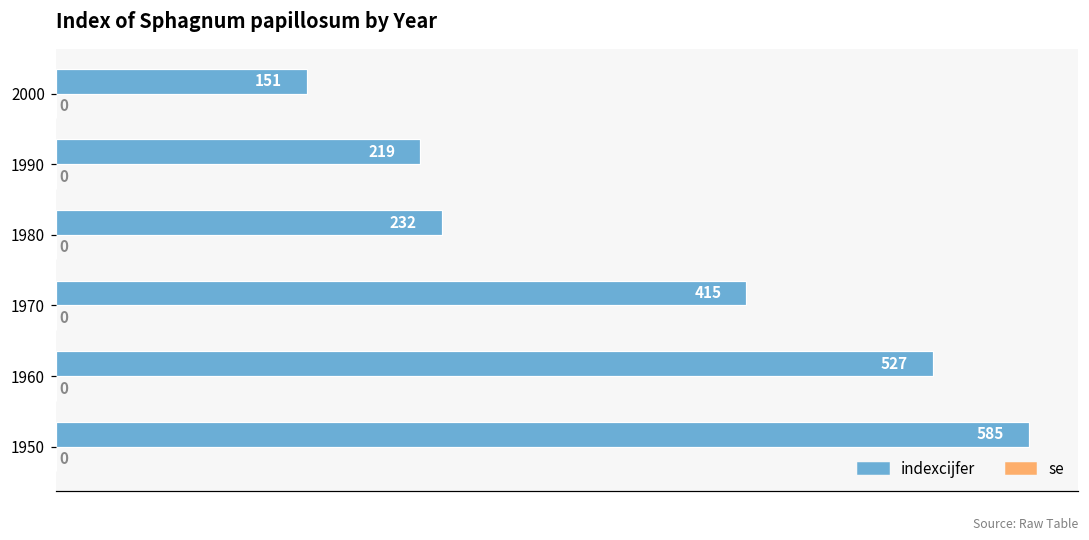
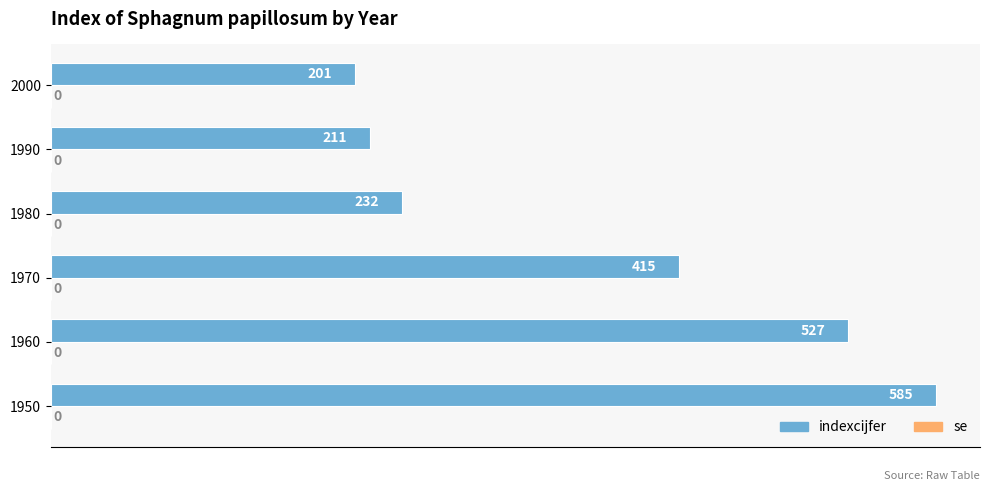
  {
    "indexcijfer": {
-     "2000": 151,
-     "1990": 219,
+     "2000": 201,
+     "1990": 211,
      "1980": 232,
      "1970": 415,
      "1960": 527,
      "1950": 585
    },
    "se": {
      "2000": 0,
      "1990": 0,
      "1980": 0,
      "1970": 0,
      "1960": 0,
      "1950": 0
    }
  }
